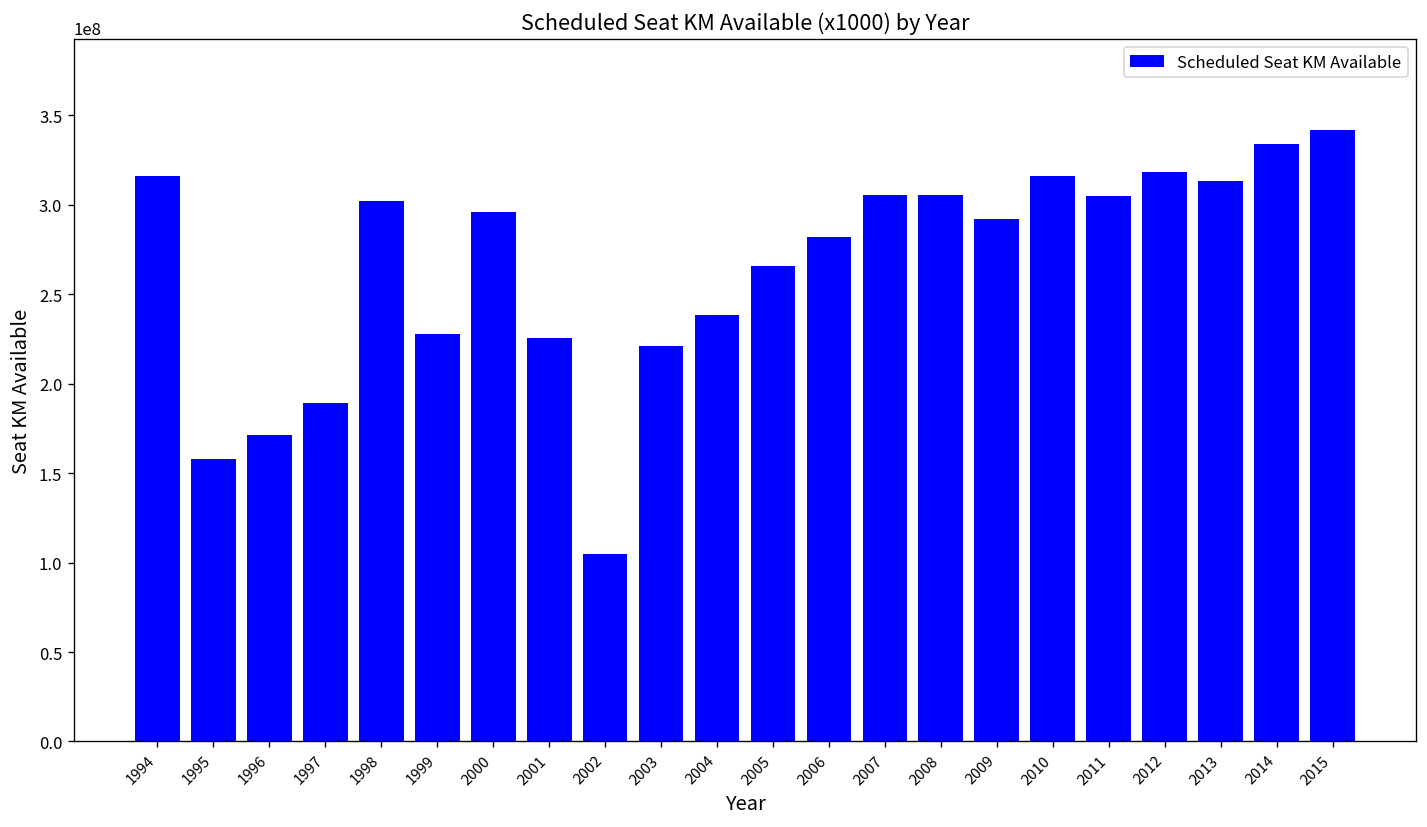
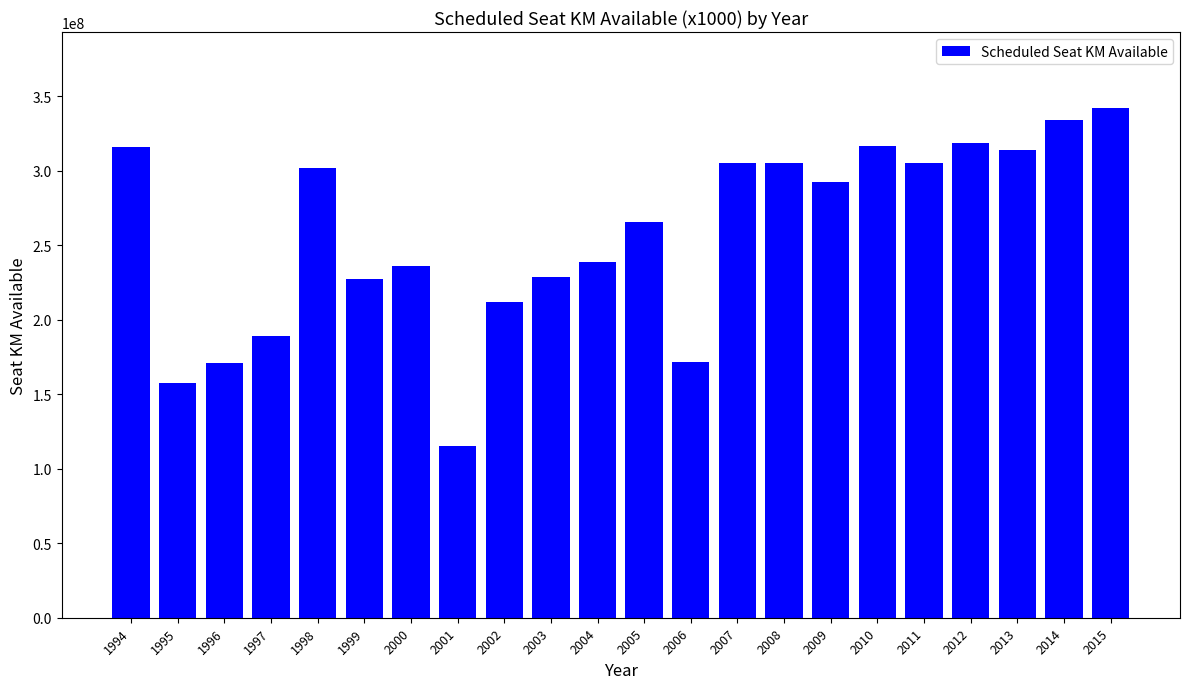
  {
    "1994": 316000000,
    "1995": 158000000,
    "1996": 171000000,
    "1997": 189000000,
    "1998": 302000000,
    "1999": 228000000,
-   "2000": 296000000,
-   "2001": 225000000,
-   "2002": 105000000,
-   "2003": 221000000,
+   "2000": 236000000,
+   "2001": 115000000,
+   "2002": 212000000,
+   "2003": 229000000,
    "2004": 239000000,
    "2005": 266000000,
-   "2006": 282000000,
+   "2006": 172000000,
    "2007": 305000000,
    "2008": 305000000,
    "2009": 292000000,
    "2010": 316000000,
    "2011": 305000000,
    "2012": 318000000,
    "2013": 314000000,
    "2014": 334000000,
    "2015": 342000000
  }
